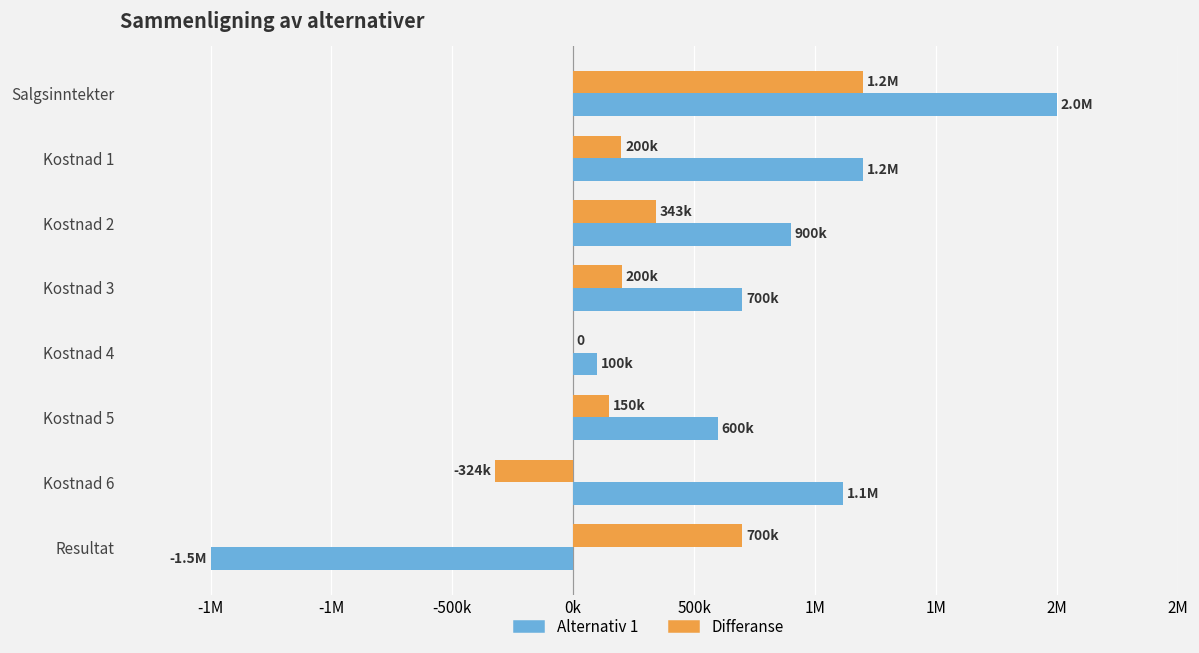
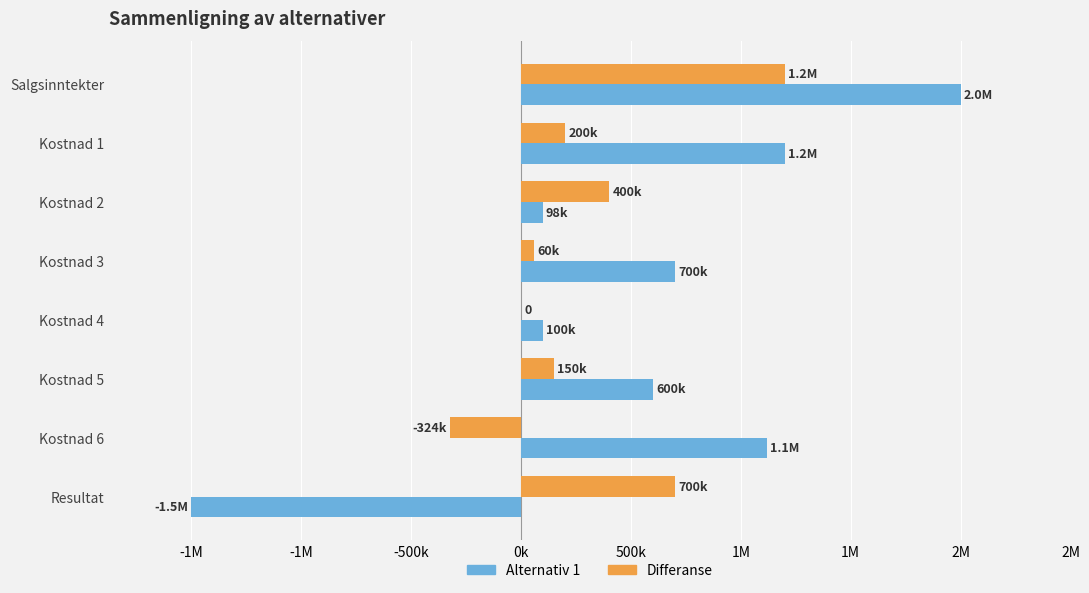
  {
    "Alternativ 1": {
      "Salgsinntekter": "2.0M",
      "Kostnad 1": "1.2M",
-     "Kostnad 2": "900k",
+     "Kostnad 2": "98k",
      "Kostnad 3": "700k",
      "Kostnad 4": "100k",
      "Kostnad 5": "600k",
      "Kostnad 6": "1.1M",
      "Resultat": "-1.5M"
    },
    "Differanse": {
      "Salgsinntekter": "1.2M",
      "Kostnad 1": "200k",
-     "Kostnad 2": "343k",
-     "Kostnad 3": "200k",
+     "Kostnad 2": "400k",
+     "Kostnad 3": "60k",
      "Kostnad 4": "0",
      "Kostnad 5": "150k",
      "Kostnad 6": "-324k",
      "Resultat": "700k"
    }
  }
